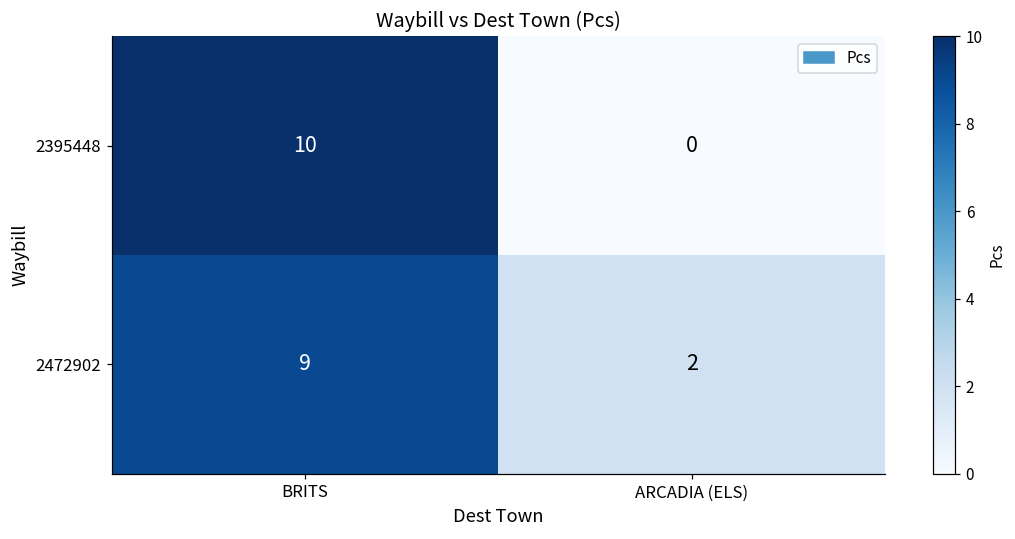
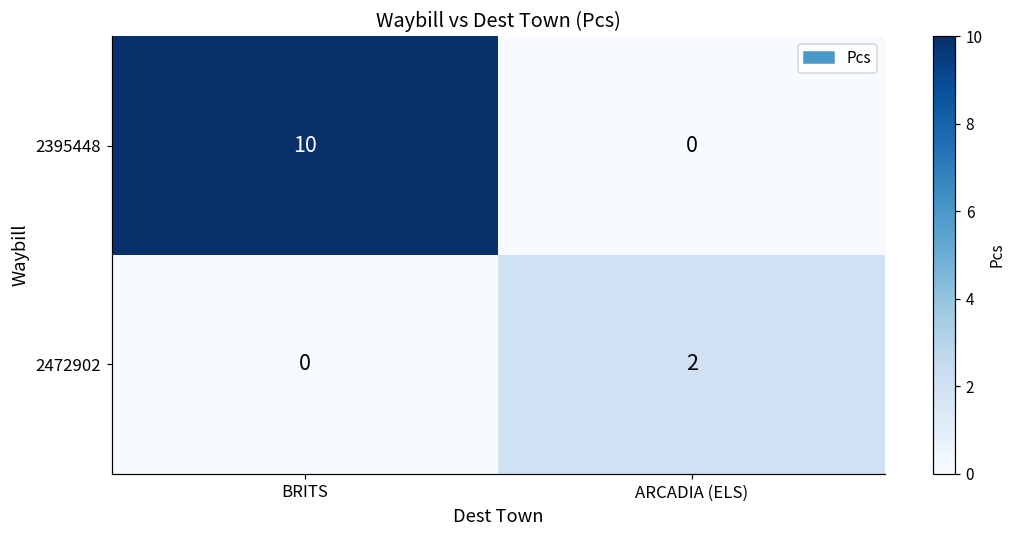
  {
    "2395448": {
      "BRITS": 10,
      "ARCADIA (ELS)": 0
    },
    "2472902": {
-     "BRITS": 9,
+     "BRITS": 0,
      "ARCADIA (ELS)": 2
    }
  }
